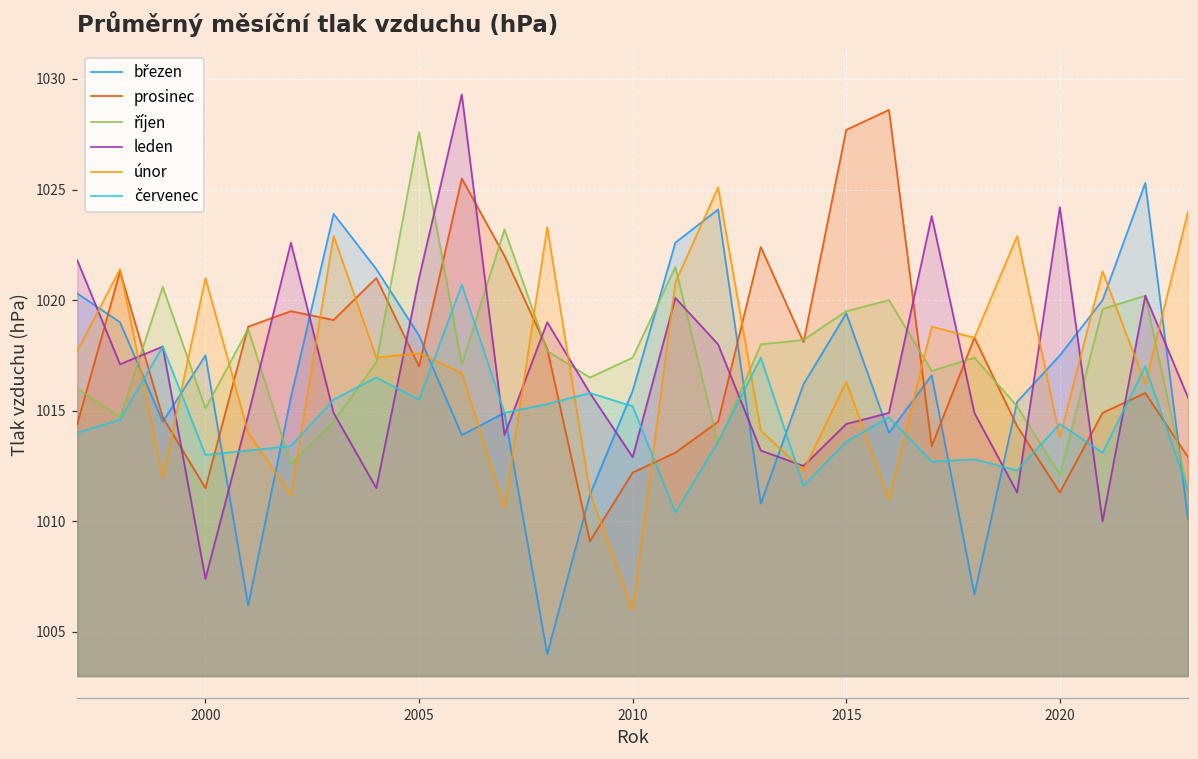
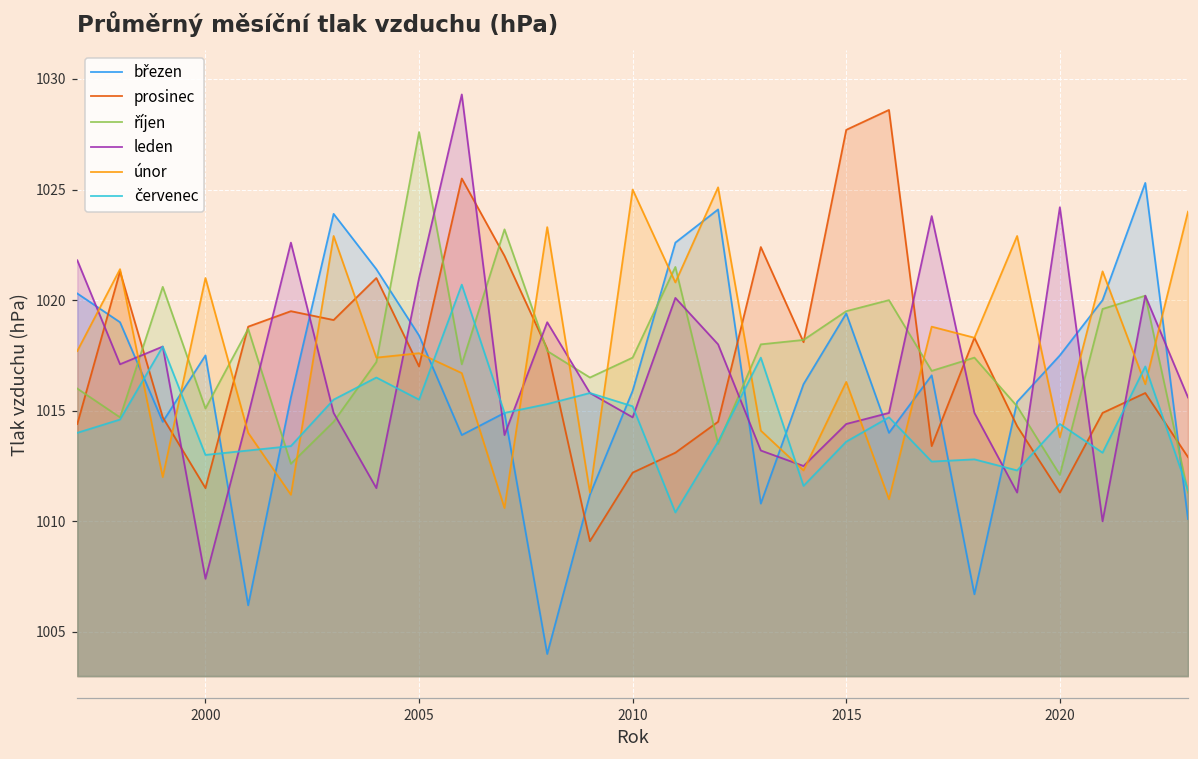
  {
    "prosinec": {
      "2000": 1011.5,
      "2005": 1017.0,
      "2010": 1012.2,
      "2015": 1027.7,
      "2020": 1011.3
    },
    "říjen": {
      "2000": 1015.1,
      "2005": 1027.6,
      "2010": 1017.4,
      "2020": 1012.1
    },
    "leden": {
      "2000": 1007.4,
      "2005": 1021.0,
-     "2010": 1012.9,
+     "2010": 1014.7,
      "2015": 1014.4,
      "2020": 1024.2
    },
    "únor": {
      "2000": 1021,
      "2005": 1017.6,
-     "2010": 1006,
+     "2010": 1025,
      "2015": 1016.3,
      "2020": 1013.8
    }
  }
